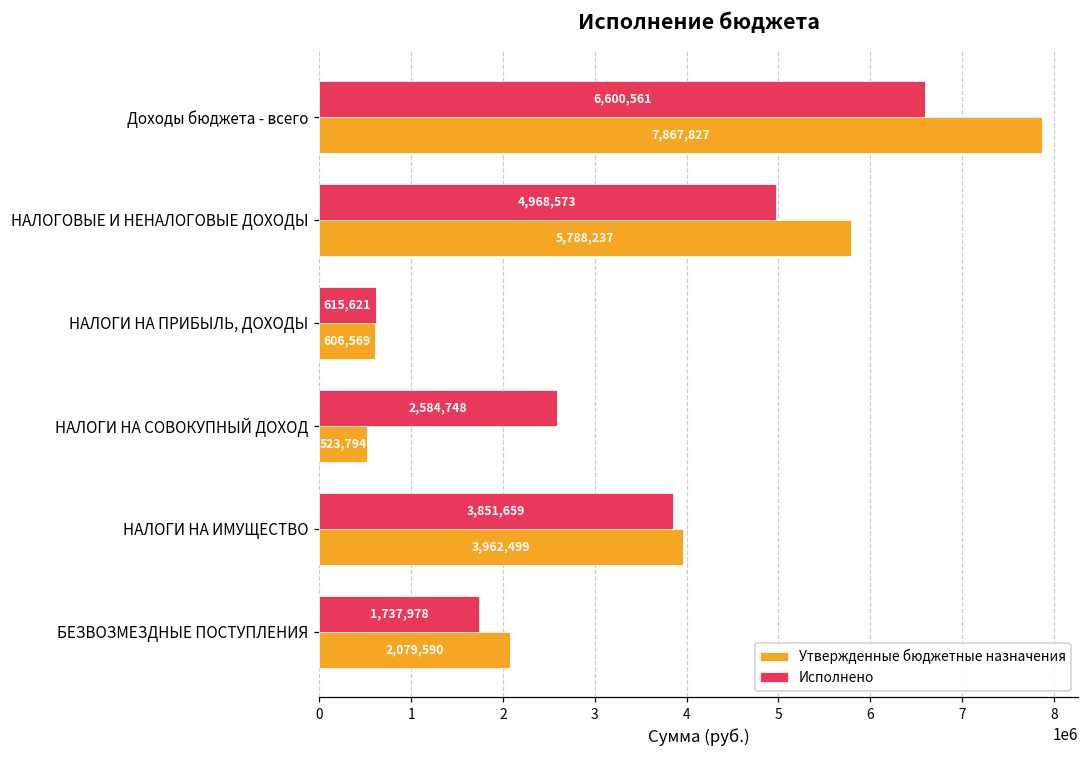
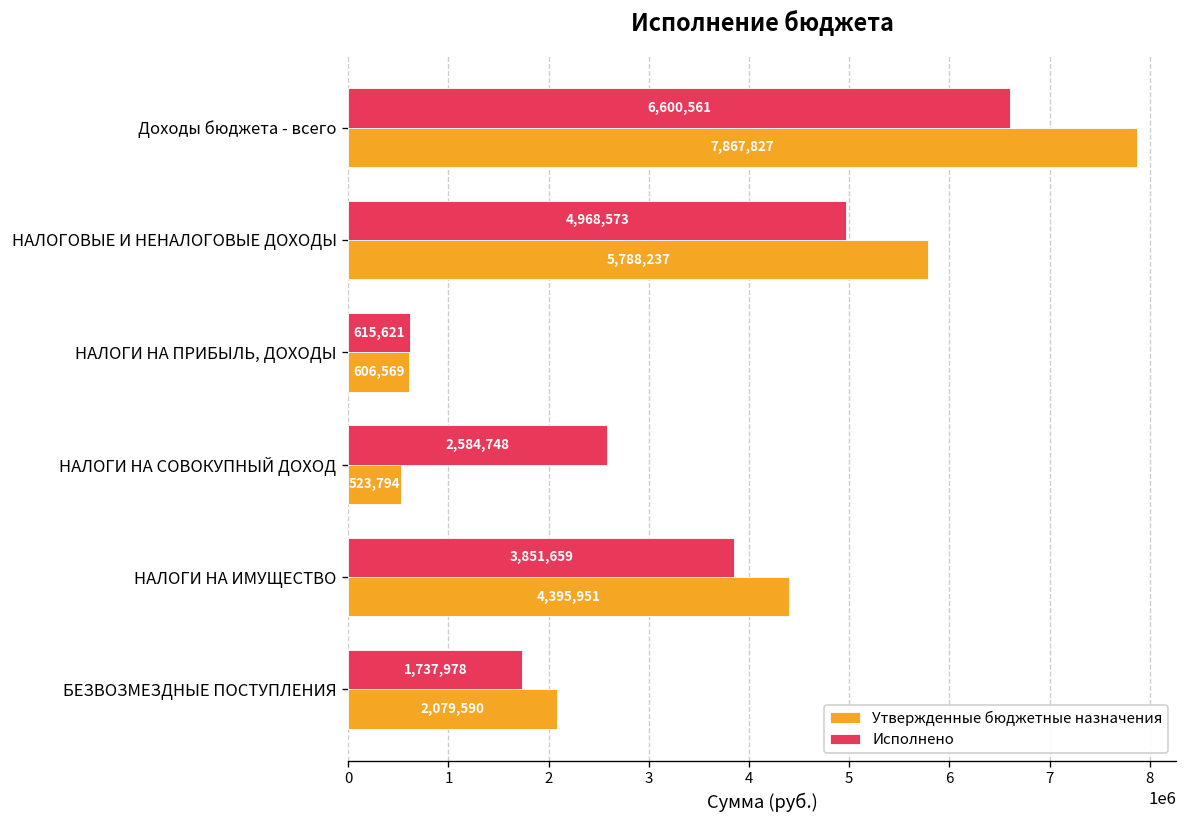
  {
    "Утвержденные бюджетные назначения": {
      "Доходы бюджета - всего": "7,867,827",
      "НАЛОГОВЫЕ И НЕНАЛОГОВЫЕ ДОХОДЫ": "5,788,237",
      "НАЛОГИ НА ПРИБЫЛЬ, ДОХОДЫ": "606,569",
      "НАЛОГИ НА СОВОКУПНЫЙ ДОХОД": "523,794",
-     "НАЛОГИ НА ИМУЩЕСТВО": "3,962,499",
+     "НАЛОГИ НА ИМУЩЕСТВО": "4,395,951",
      "БЕЗВОЗМЕЗДНЫЕ ПОСТУПЛЕНИЯ": "2,079,590"
    },
    "Исполнено": {
      "Доходы бюджета - всего": "6,600,561",
      "НАЛОГОВЫЕ И НЕНАЛОГОВЫЕ ДОХОДЫ": "4,968,573",
      "НАЛОГИ НА ПРИБЫЛЬ, ДОХОДЫ": "615,621",
      "НАЛОГИ НА СОВОКУПНЫЙ ДОХОД": "2,584,748",
      "НАЛОГИ НА ИМУЩЕСТВО": "3,851,659",
      "БЕЗВОЗМЕЗДНЫЕ ПОСТУПЛЕНИЯ": "1,737,978"
    }
  }
